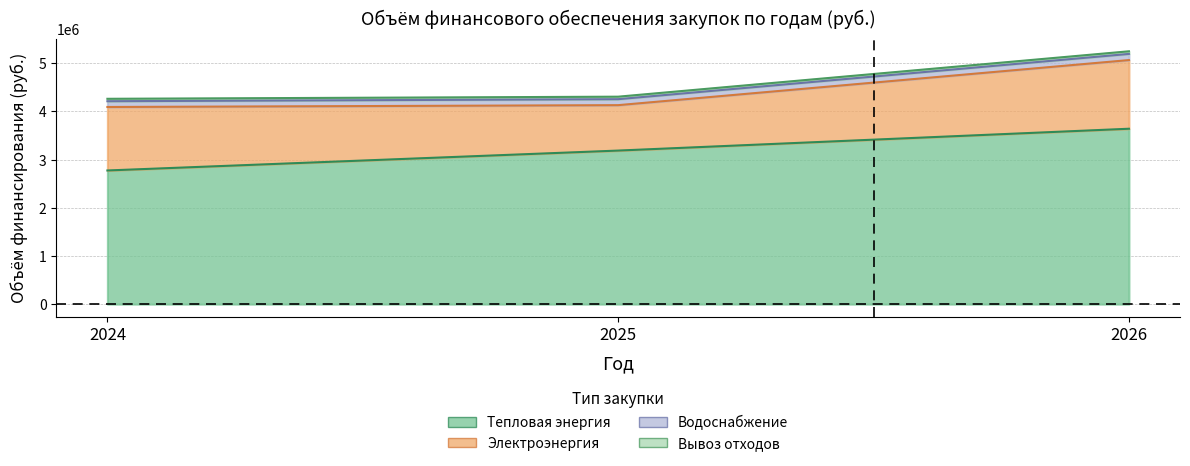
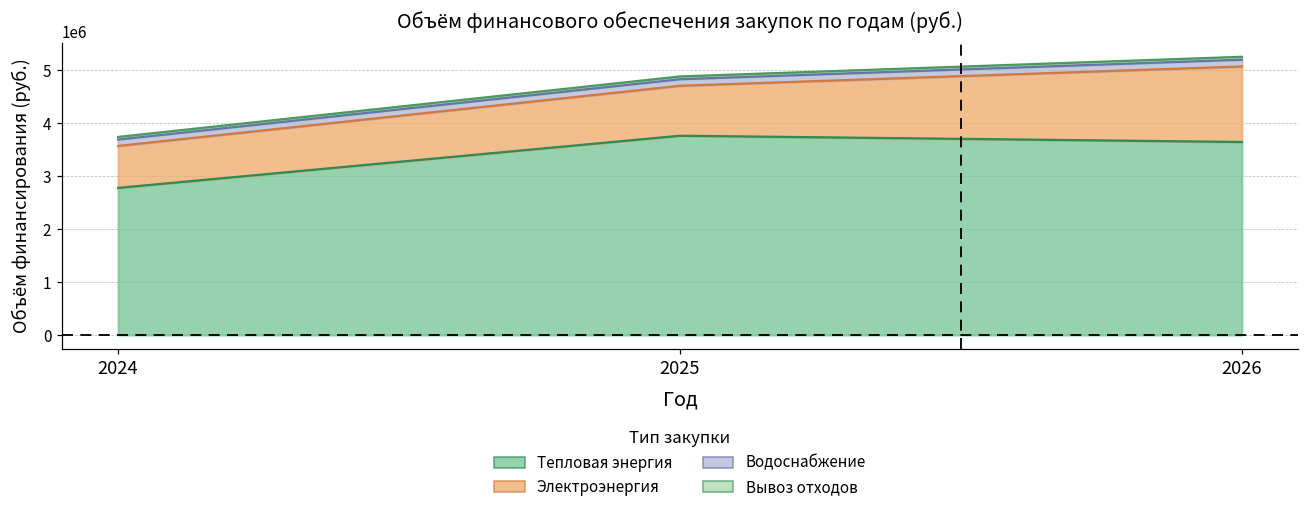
  {
    "Тепловая энергия": {
      "2024": 2800000,
-     "2025": 3200000,
+     "2025": 3800000,
      "2026": 3600000
    },
    "Электроэнергия": {
-     "2024": 1300000,
+     "2024": 800000,
      "2025": 900000,
      "2026": 1400000
    }
  }
